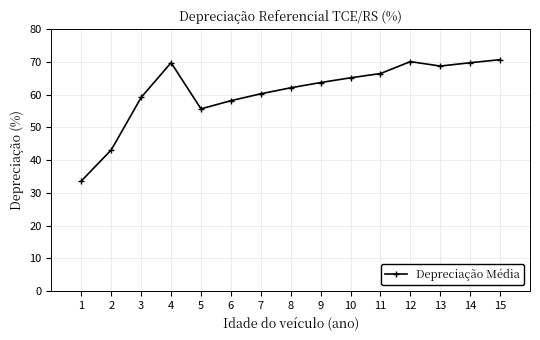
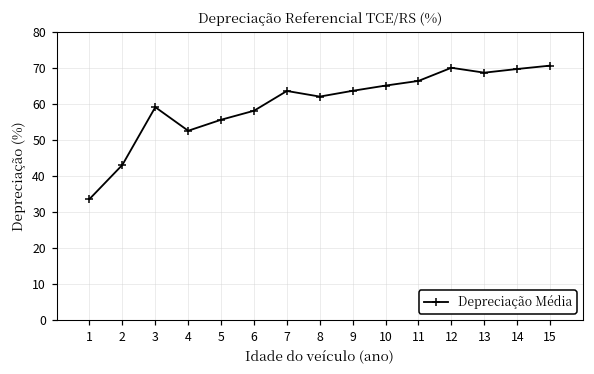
  {
    "1": 34,
    "2": 43,
    "3": 59,
-   "4": 70,
+   "4": 53,
    "5": 56,
    "6": 58,
-   "7": 60,
+   "7": 64,
    "8": 62,
    "9": 64,
    "10": 65,
    "11": 66,
    "12": 70,
    "13": 69,
    "14": 70,
    "15": 71
  }
